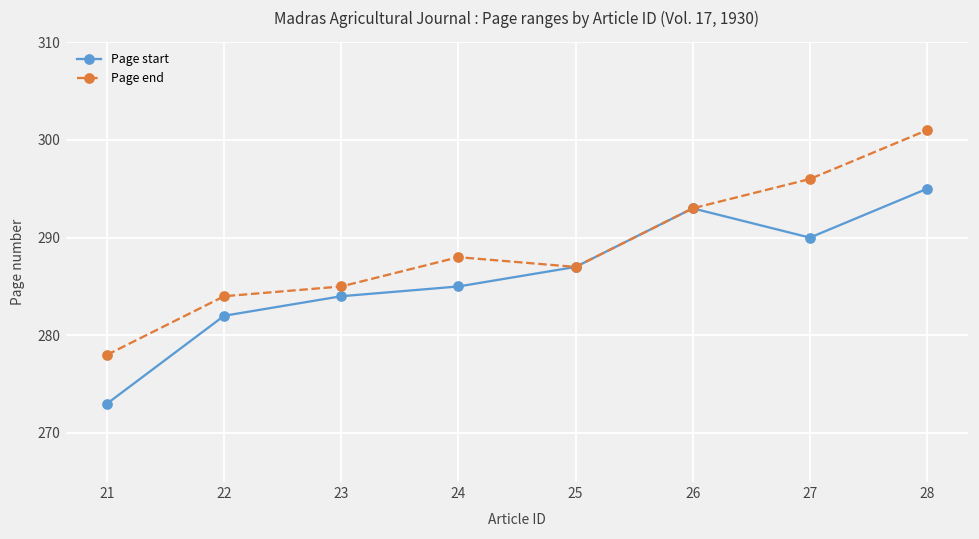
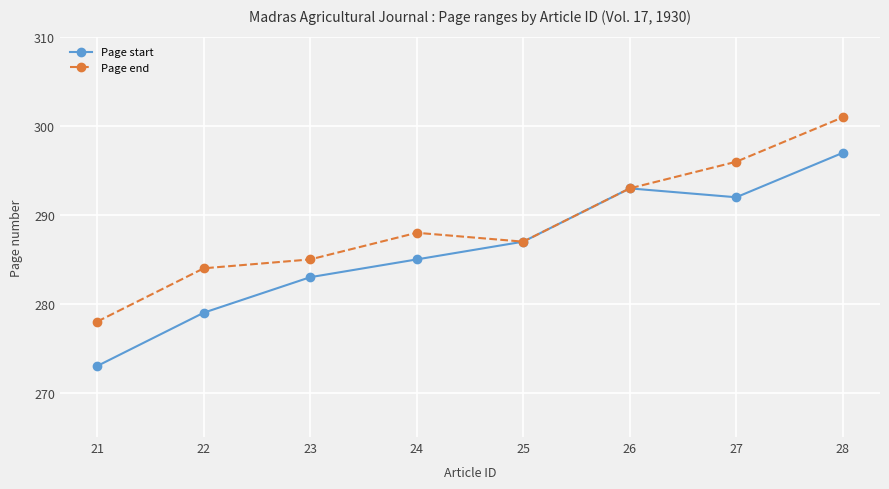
  {
    "Page start": {
      "21": 273,
-     "22": 282,
-     "23": 284,
+     "22": 279,
+     "23": 283,
      "24": 285,
-     "27": 290,
-     "28": 295
+     "27": 292,
+     "28": 297
    },
    "Page end": {
      "21": 278,
      "22": 284,
      "23": 285,
      "24": 288,
      "27": 296,
      "28": 301
    }
  }
